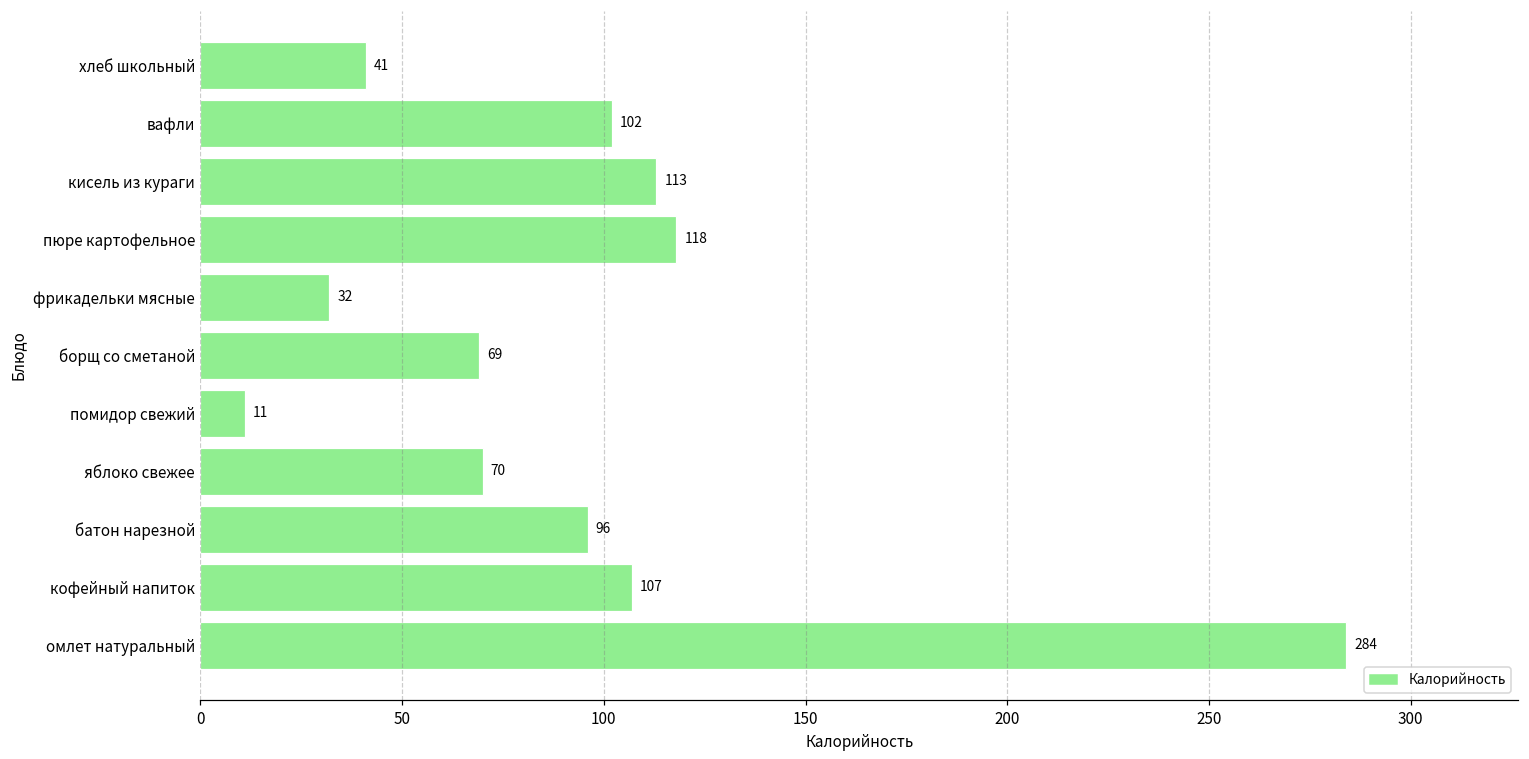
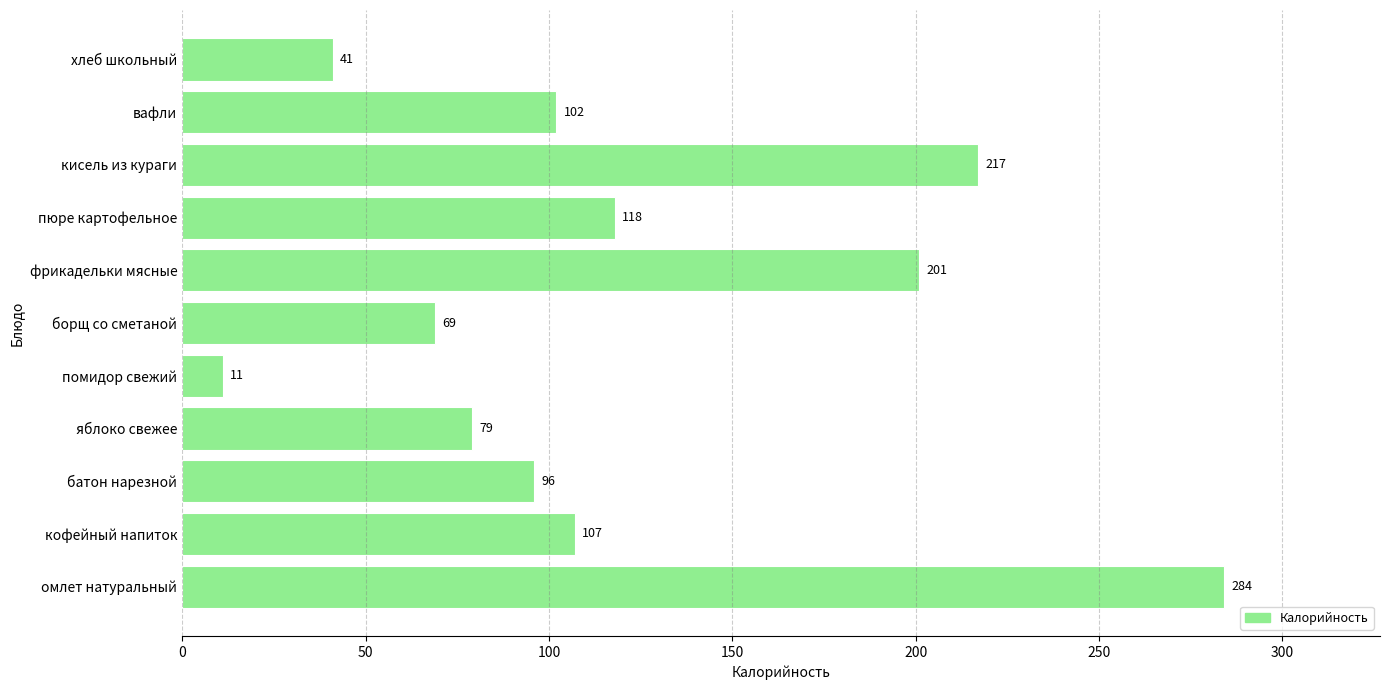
  {
    "хлеб школьный": 41,
    "вафли": 102,
-   "кисель из кураги": 113,
+   "кисель из кураги": 217,
    "пюре картофельное": 118,
-   "фрикадельки мясные": 32,
+   "фрикадельки мясные": 201,
    "борщ со сметаной": 69,
    "помидор свежий": 11,
-   "яблоко свежее": 70,
+   "яблоко свежее": 79,
    "батон нарезной": 96,
    "кофейный напиток": 107,
    "омлет натуральный": 284
  }
